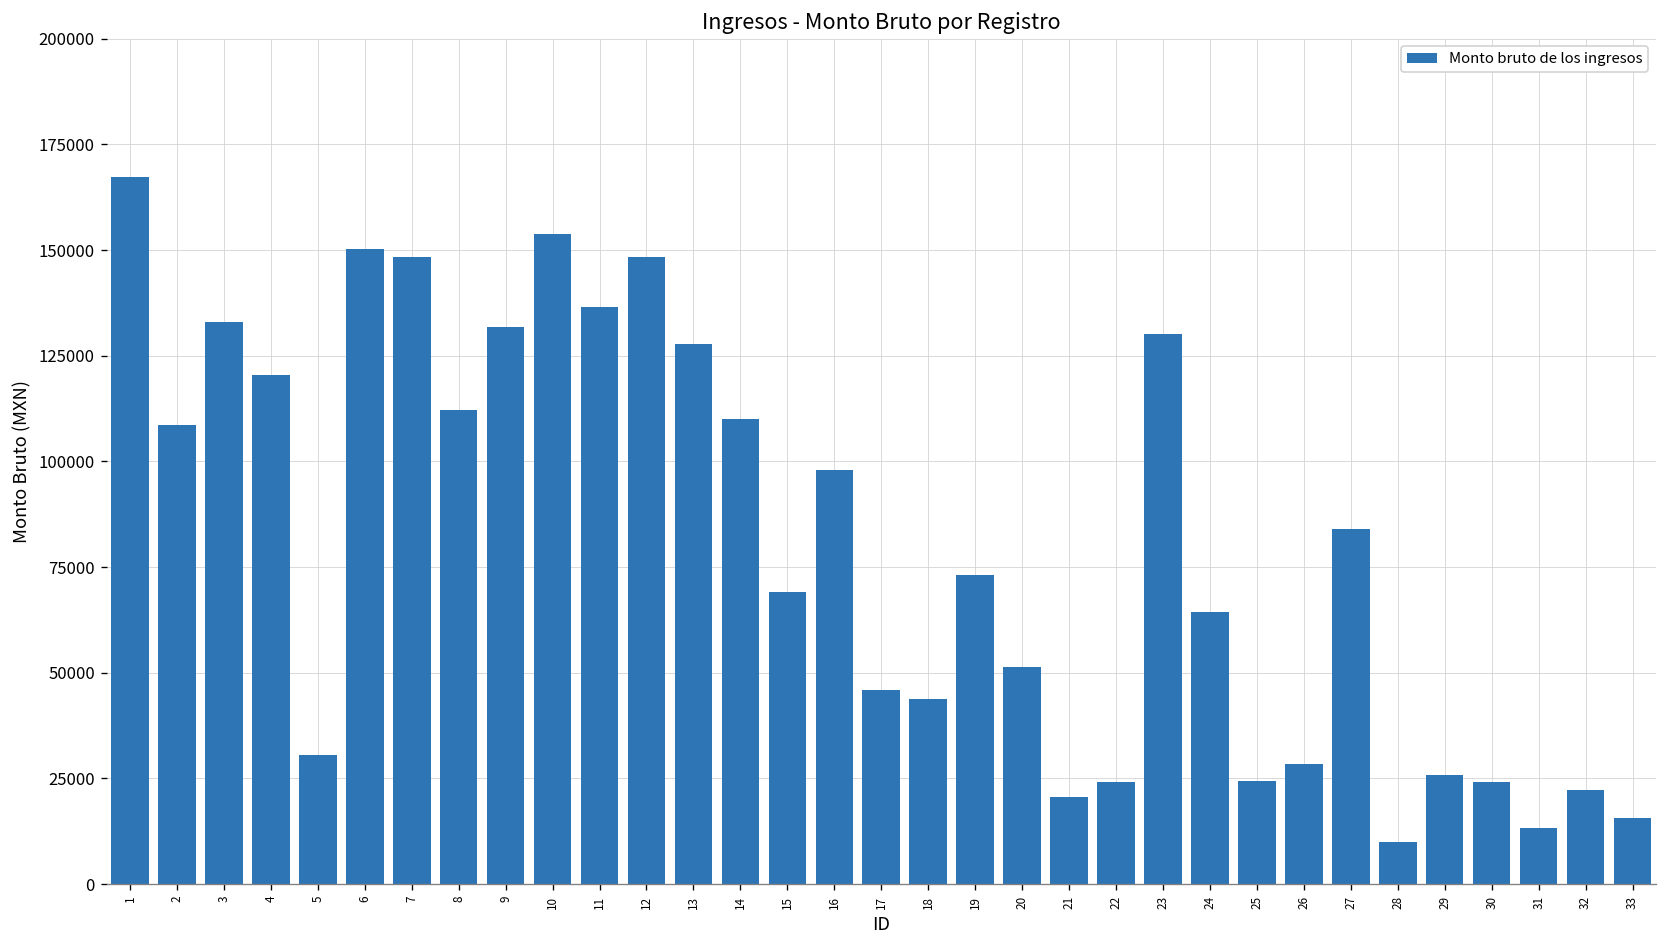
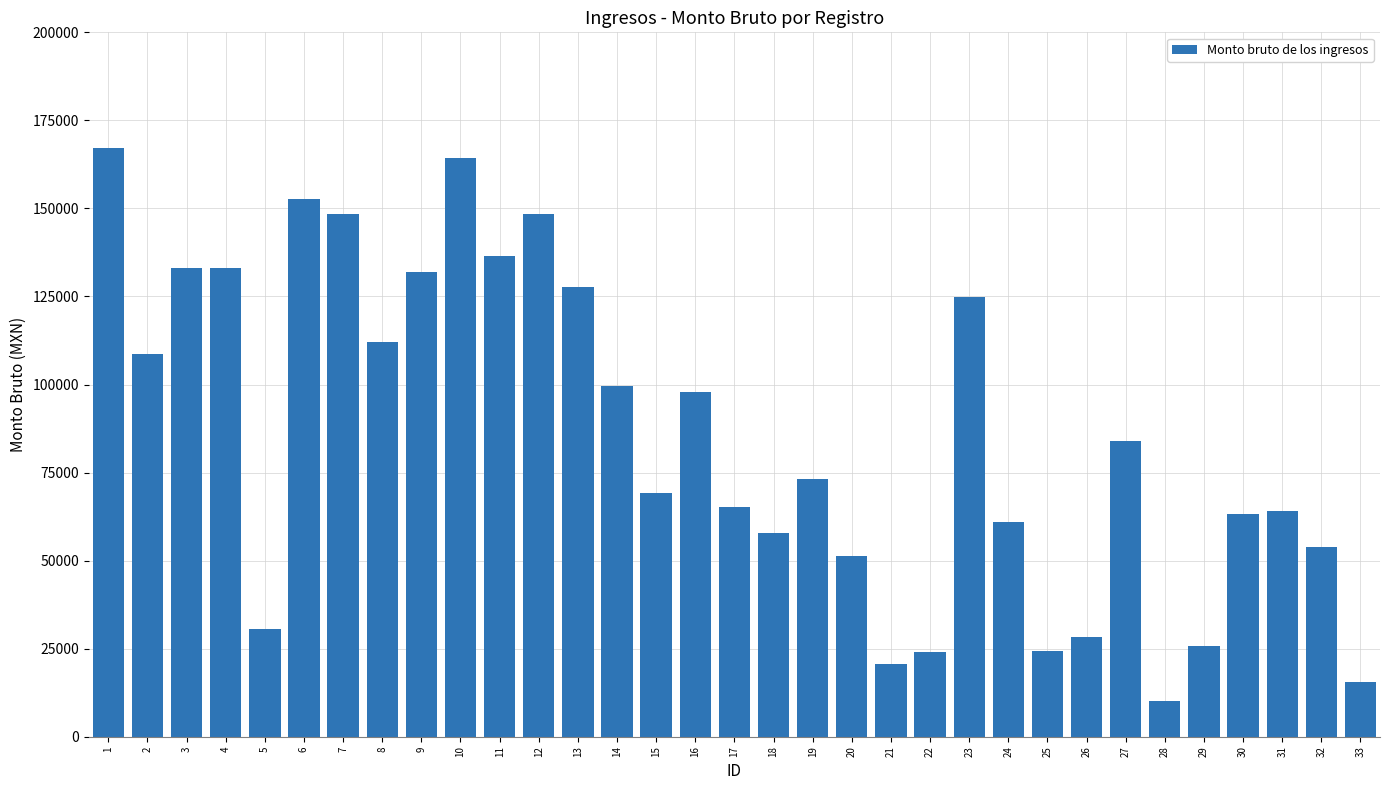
  {
    "1": 167000,
    "2": 109000,
    "3": 133000,
-   "4": 120000,
+   "4": 133000,
    "5": 30000,
-   "6": 150000,
+   "6": 153000,
    "7": 148000,
    "8": 112000,
    "9": 132000,
-   "10": 154000,
+   "10": 164000,
    "11": 137000,
    "12": 148000,
    "13": 128000,
-   "14": 110000,
+   "14": 100000,
    "15": 69000,
    "16": 98000,
-   "17": 46000,
-   "18": 44000,
+   "17": 65000,
+   "18": 58000,
    "19": 73000,
    "20": 51000,
    "21": 21000,
    "22": 24000,
-   "23": 130000,
-   "24": 64000,
+   "23": 125000,
+   "24": 61000,
    "25": 24000,
    "26": 28000,
    "27": 84000,
    "28": 10000,
    "29": 26000,
-   "30": 24000,
-   "31": 13000,
-   "32": 22000,
+   "30": 63000,
+   "31": 64000,
+   "32": 54000,
    "33": 16000
  }
